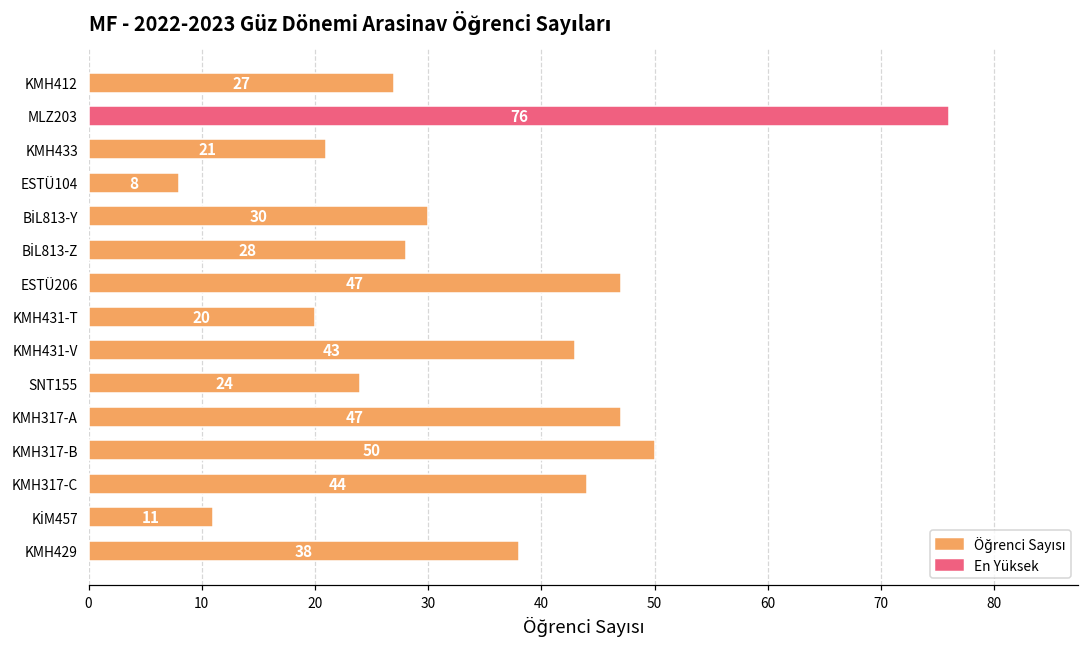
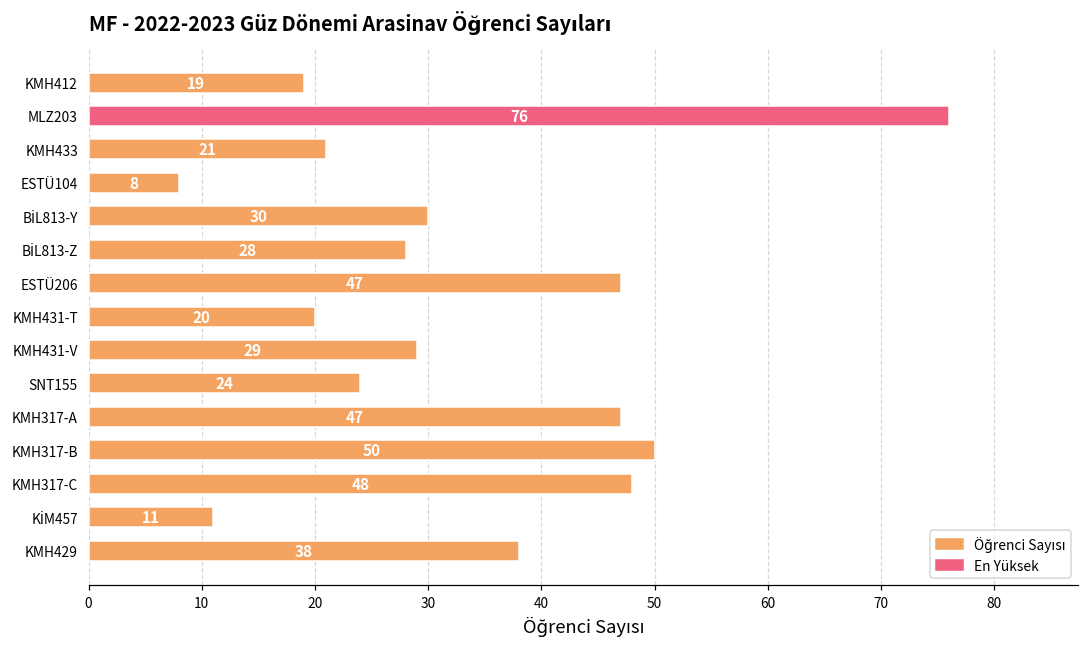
  {
-   "KMH412": 27,
+   "KMH412": 19,
    "MLZ203": 76,
    "KMH433": 21,
    "ESTÜ104": 8,
    "BİL813-Y": 30,
    "BİL813-Z": 28,
    "ESTÜ206": 47,
    "KMH431-T": 20,
-   "KMH431-V": 43,
+   "KMH431-V": 29,
    "SNT155": 24,
    "KMH317-A": 47,
    "KMH317-B": 50,
-   "KMH317-C": 44,
+   "KMH317-C": 48,
    "KİM457": 11,
    "KMH429": 38
  }
